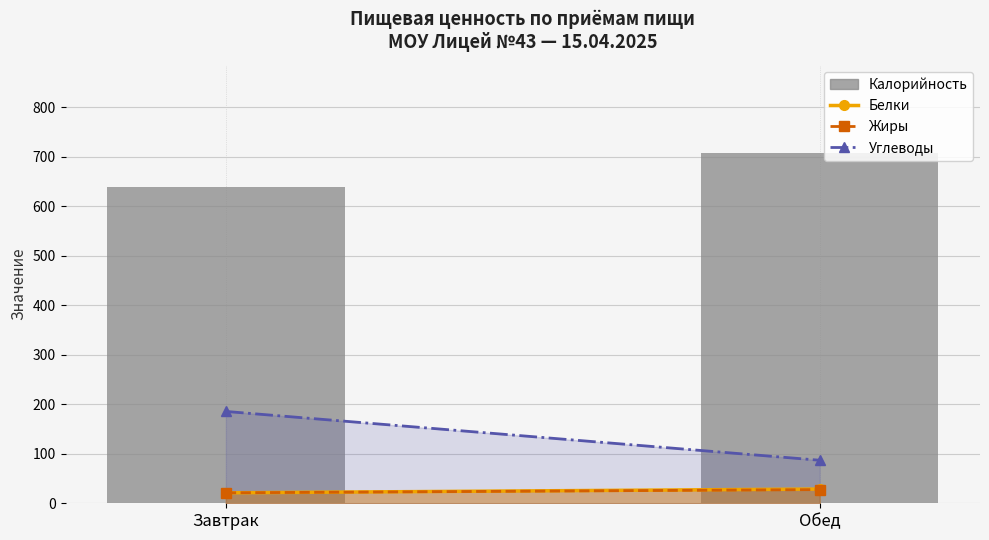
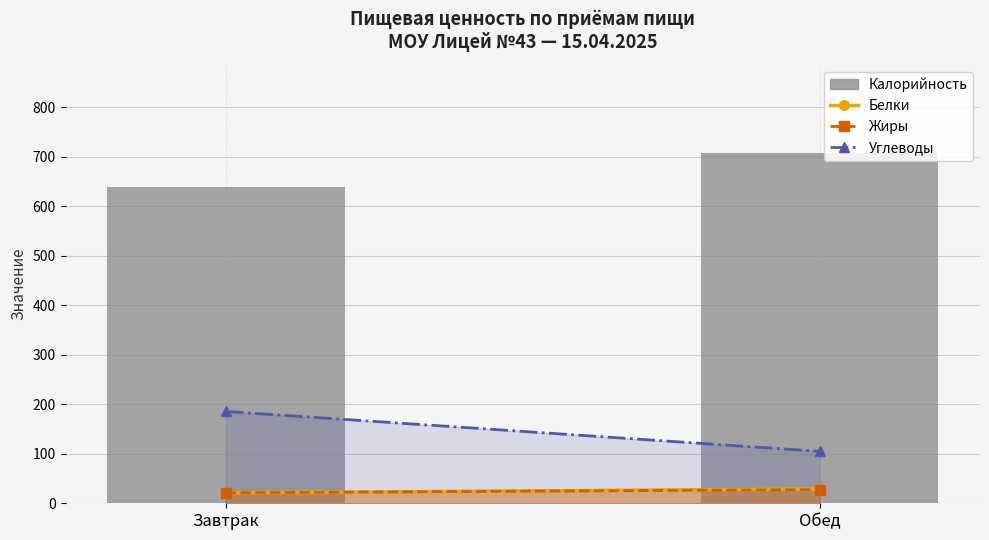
  {
    "Калорийность": {
      "Завтрак": 640,
      "Обед": 710
    },
    "Углеводы": {
      "Завтрак": 190,
-     "Обед": 90
+     "Обед": 100
    }
  }
